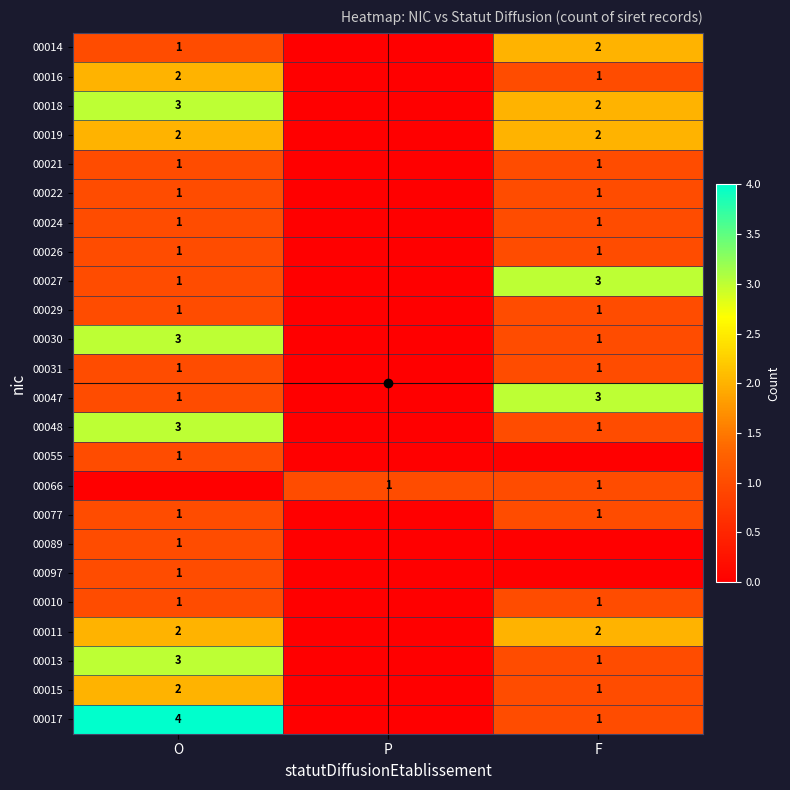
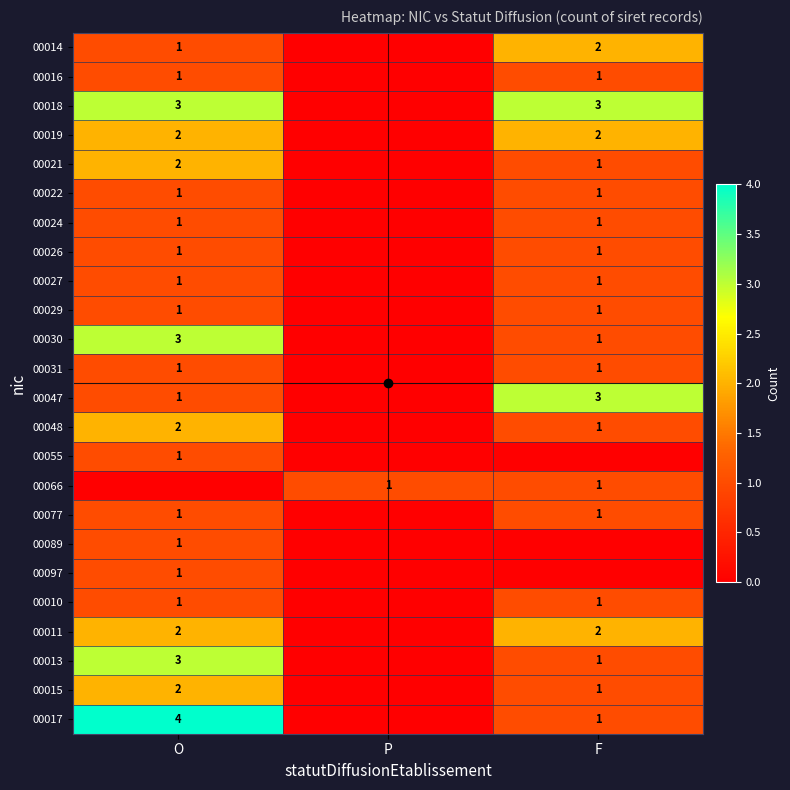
  {
    "00014": {
      "O": 1,
      "F": 2
    },
    "00016": {
-     "O": 2,
+     "O": 1,
      "F": 1
    },
    "00018": {
      "O": 3,
-     "F": 2
+     "F": 3
    },
    "00019": {
      "O": 2,
      "F": 2
    },
    "00021": {
-     "O": 1,
+     "O": 2,
      "F": 1
    },
    "00022": {
      "O": 1,
      "F": 1
    },
    "00024": {
      "O": 1,
      "F": 1
    },
    "00026": {
      "O": 1,
      "F": 1
    },
    "00027": {
      "O": 1,
-     "F": 3
+     "F": 1
    },
    "00029": {
      "O": 1,
      "F": 1
    },
    "00030": {
      "O": 3,
      "F": 1
    },
    "00031": {
      "O": 1,
      "F": 1
    },
    "00047": {
      "O": 1,
      "F": 3
    },
    "00048": {
-     "O": 3,
+     "O": 2,
      "F": 1
    },
    "00055": {
      "O": 1
    },
    "00066": {
      "P": 1,
      "F": 1
    },
    "00077": {
      "O": 1,
      "F": 1
    },
    "00089": {
      "O": 1
    },
    "00097": {
      "O": 1
    },
    "00010": {
      "O": 1,
      "F": 1
    },
    "00011": {
      "O": 2,
      "F": 2
    },
    "00013": {
      "O": 3,
      "F": 1
    },
    "00015": {
      "O": 2,
      "F": 1
    },
    "00017": {
      "O": 4,
      "F": 1
    }
  }
